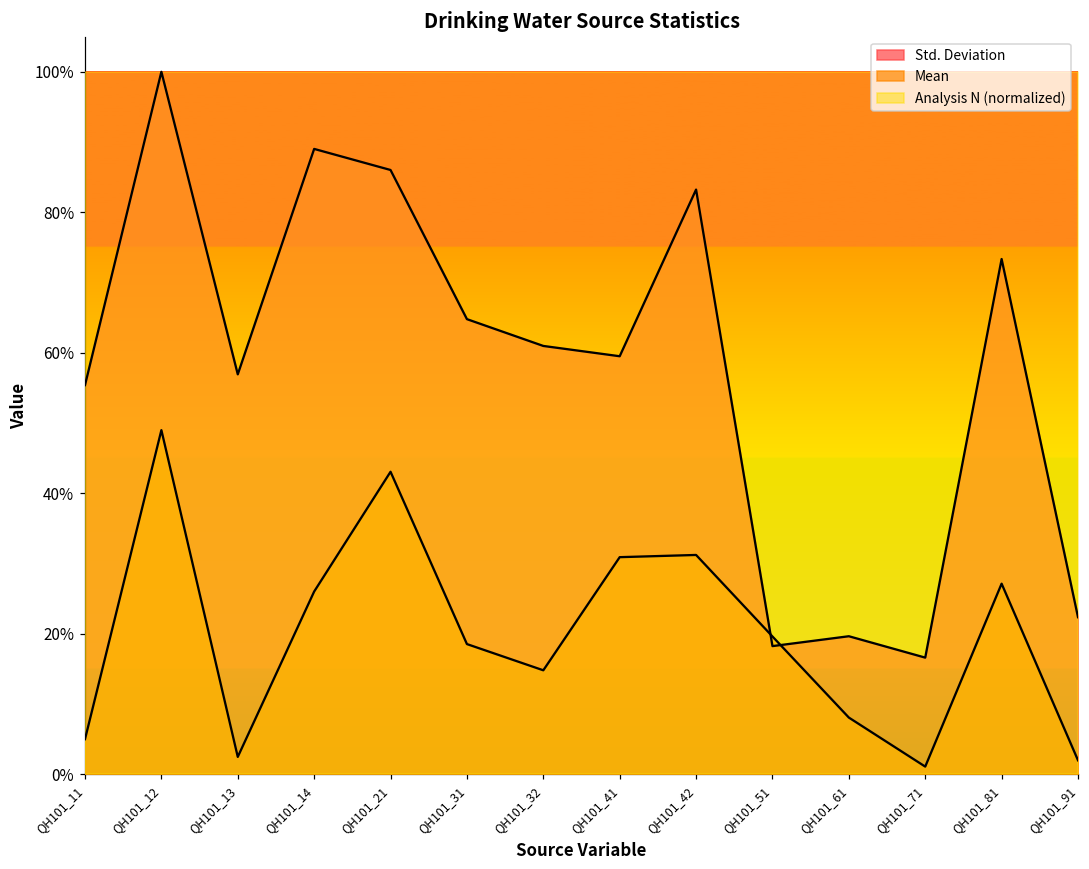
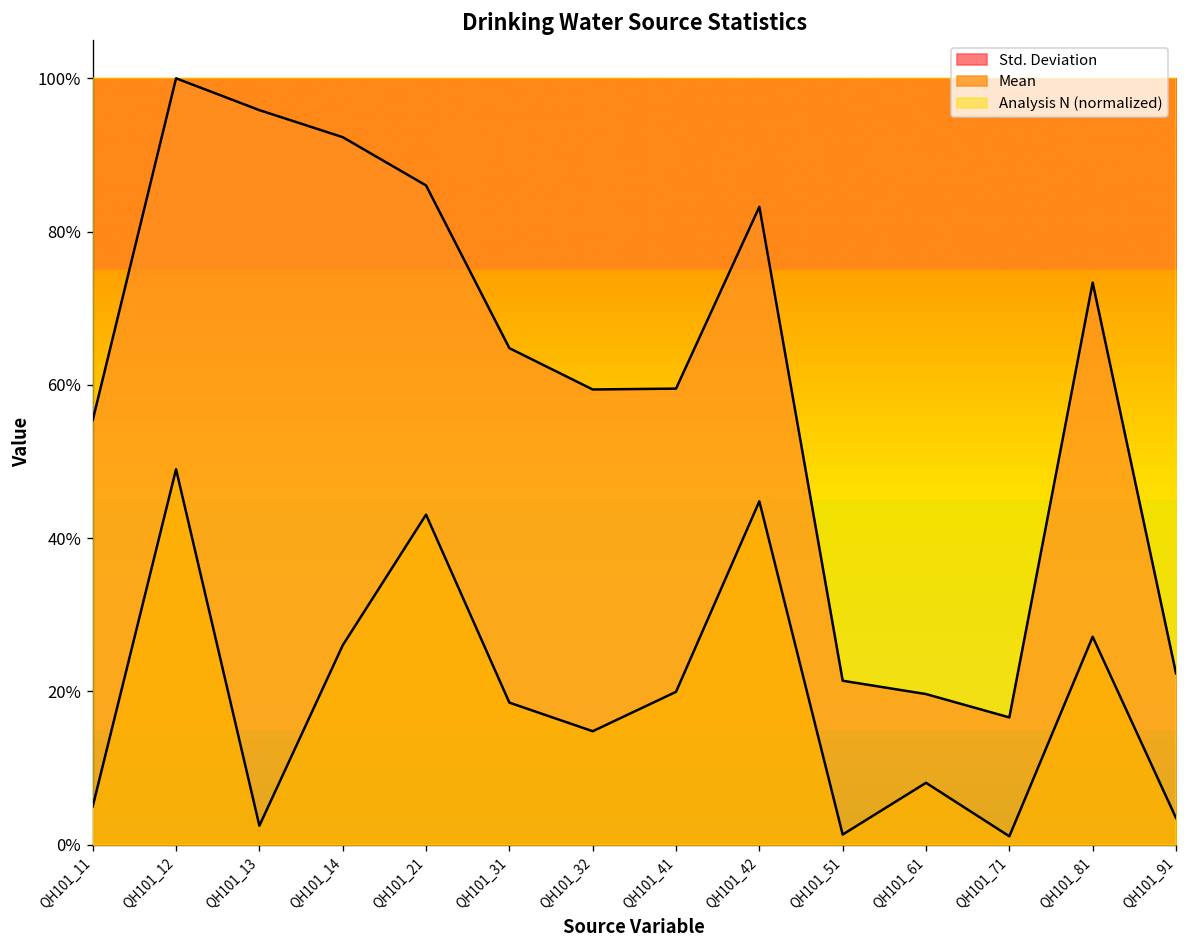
  {
    "Std. Deviation": {
      "QH101_11": "55%",
-     "QH101_13": "57%",
-     "QH101_14": "89%",
+     "QH101_13": "96%",
+     "QH101_14": "92%",
      "QH101_21": "86%",
      "QH101_31": "65%",
-     "QH101_32": "61%",
+     "QH101_32": "59%",
      "QH101_41": "60%",
      "QH101_42": "83%",
-     "QH101_51": "18%",
+     "QH101_51": "21%",
      "QH101_61": "20%",
      "QH101_71": "17%",
      "QH101_81": "73%",
      "QH101_91": "22%"
    },
    "Mean": {
      "QH101_11": "5%",
      "QH101_12": "49%",
      "QH101_13": "2%",
      "QH101_14": "26%",
      "QH101_21": "43%",
      "QH101_31": "19%",
      "QH101_32": "15%",
-     "QH101_41": "31%",
-     "QH101_42": "31%",
-     "QH101_51": "20%",
+     "QH101_41": "20%",
+     "QH101_42": "45%",
+     "QH101_51": "1%",
      "QH101_61": "8%",
      "QH101_71": "1%",
      "QH101_81": "27%",
-     "QH101_91": "2%"
+     "QH101_91": "3%"
    },
    "Analysis N (normalized)": {
      "QH101_11": "100%",
      "QH101_13": "100%",
      "QH101_14": "100%",
      "QH101_21": "100%",
      "QH101_31": "100%",
      "QH101_32": "100%",
      "QH101_41": "100%",
      "QH101_42": "100%",
      "QH101_51": "100%",
      "QH101_61": "100%",
      "QH101_91": "100%"
    }
  }
